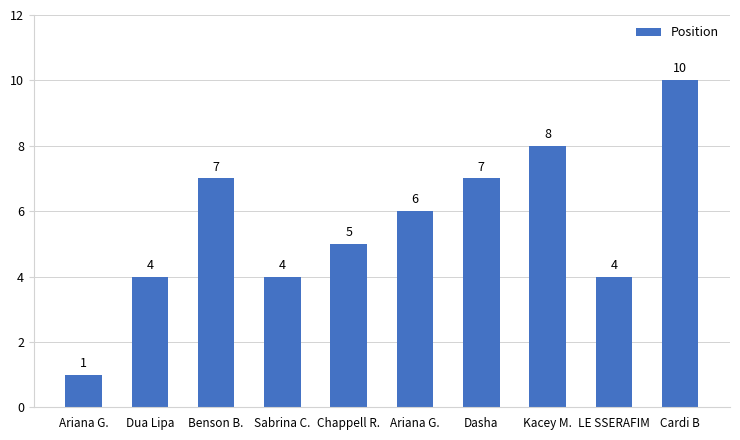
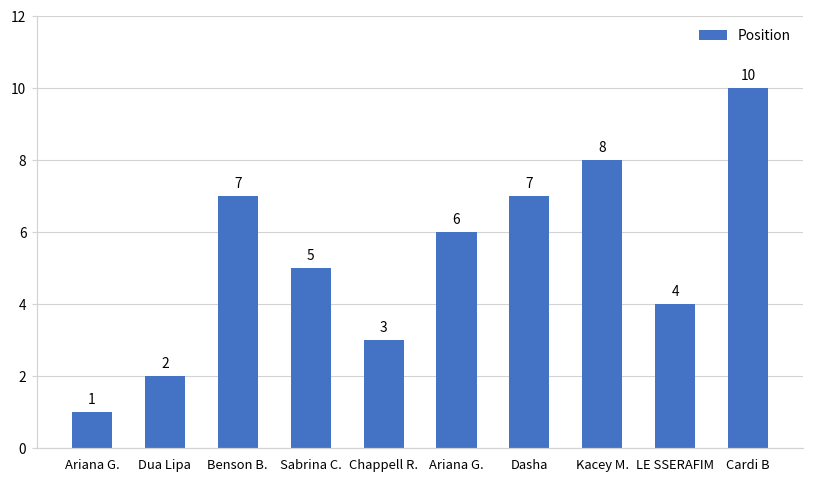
  {
-   "Dua Lipa": 4,
+   "Dua Lipa": 2,
    "Benson B.": 7,
-   "Sabrina C.": 4,
-   "Chappell R.": 5,
+   "Sabrina C.": 5,
+   "Chappell R.": 3,
    "Dasha": 7,
    "Kacey M.": 8,
    "LE SSERAFIM": 4,
    "Cardi B": 10
  }
